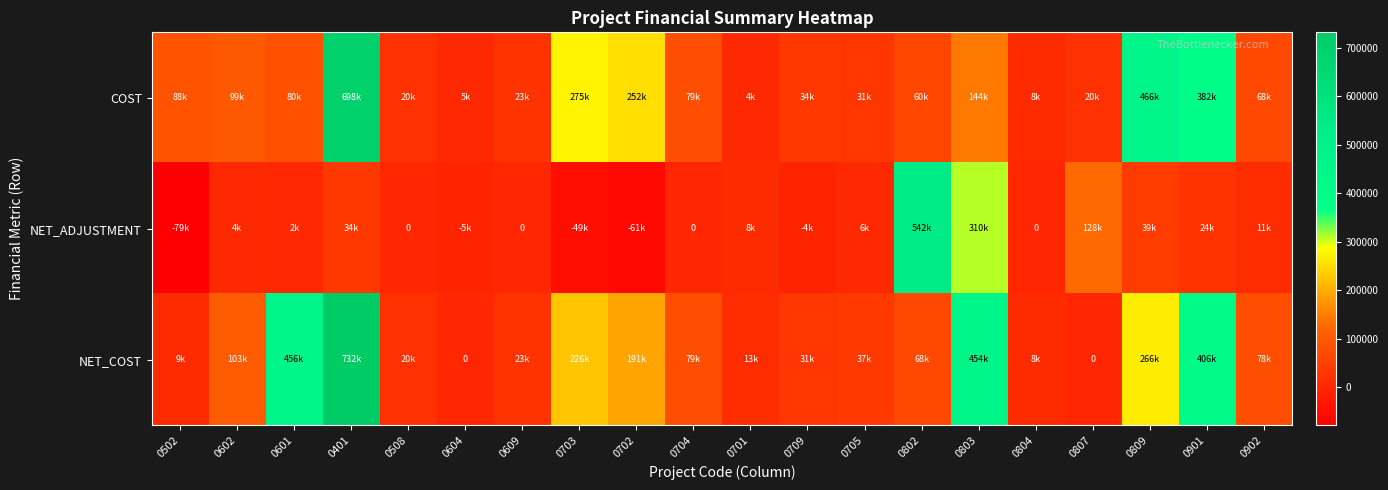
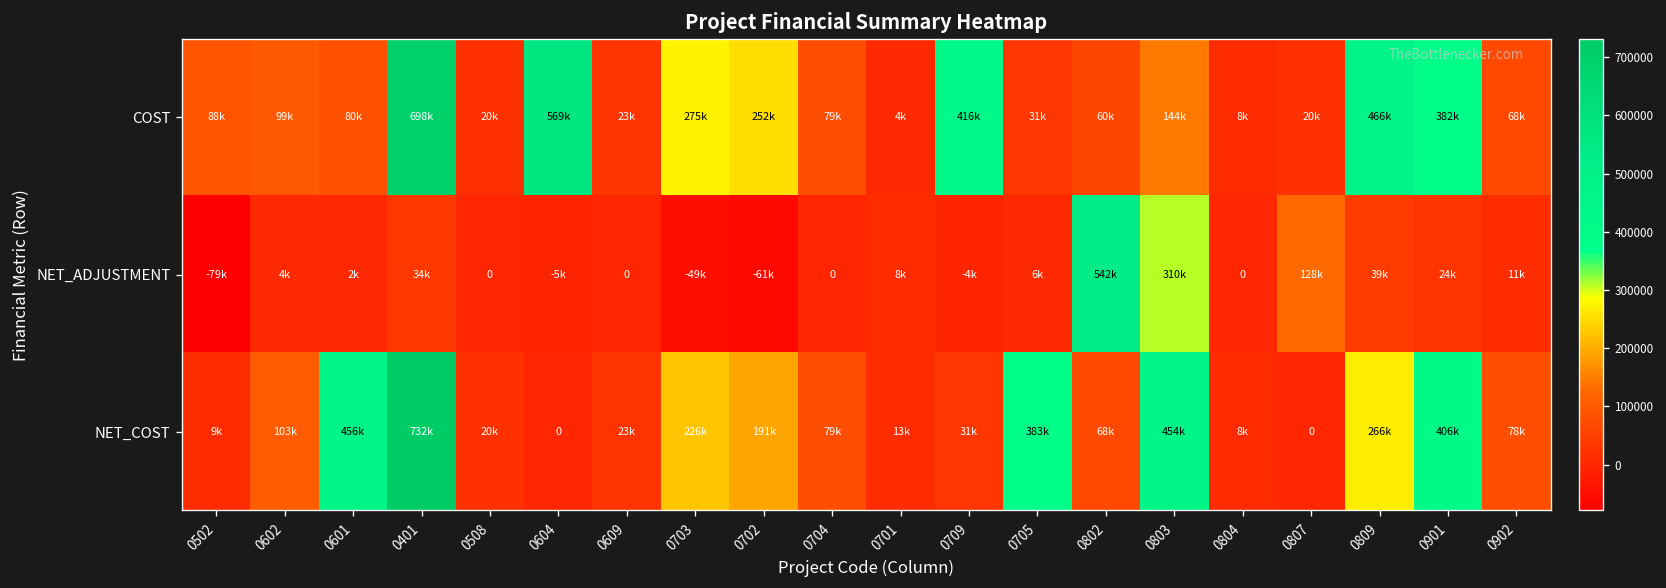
  {
    "COST": {
      "0502": "88k",
      "0602": "99k",
      "0601": "80k",
      "0401": "698k",
      "0508": "20k",
-     "0604": "5k",
+     "0604": "569k",
      "0609": "23k",
      "0703": "275k",
      "0702": "252k",
      "0704": "79k",
      "0701": "4k",
-     "0709": "34k",
+     "0709": "416k",
      "0705": "31k",
      "0802": "60k",
      "0803": "144k",
      "0804": "8k",
      "0807": "20k",
      "0809": "466k",
      "0902": "68k"
    },
    "NET_ADJUSTMENT": {
      "0502": "-79k",
      "0602": "4k",
      "0601": "2k",
      "0401": "34k",
      "0508": "0",
      "0604": "-5k",
      "0609": "0",
      "0703": "-49k",
      "0702": "-61k",
      "0704": "0",
      "0701": "8k",
      "0709": "-4k",
      "0705": "6k",
      "0802": "542k",
      "0803": "310k",
      "0804": "0",
      "0807": "128k",
      "0809": "39k",
      "0901": "24k",
      "0902": "11k"
    },
    "NET_COST": {
      "0502": "9k",
      "0602": "103k",
      "0601": "456k",
      "0401": "732k",
      "0508": "20k",
      "0604": "0",
      "0609": "23k",
      "0703": "226k",
      "0702": "191k",
      "0704": "79k",
      "0701": "13k",
      "0709": "31k",
-     "0705": "37k",
+     "0705": "383k",
      "0802": "68k",
      "0803": "454k",
      "0804": "8k",
      "0807": "0",
      "0809": "266k",
      "0901": "406k",
      "0902": "78k"
    }
  }
